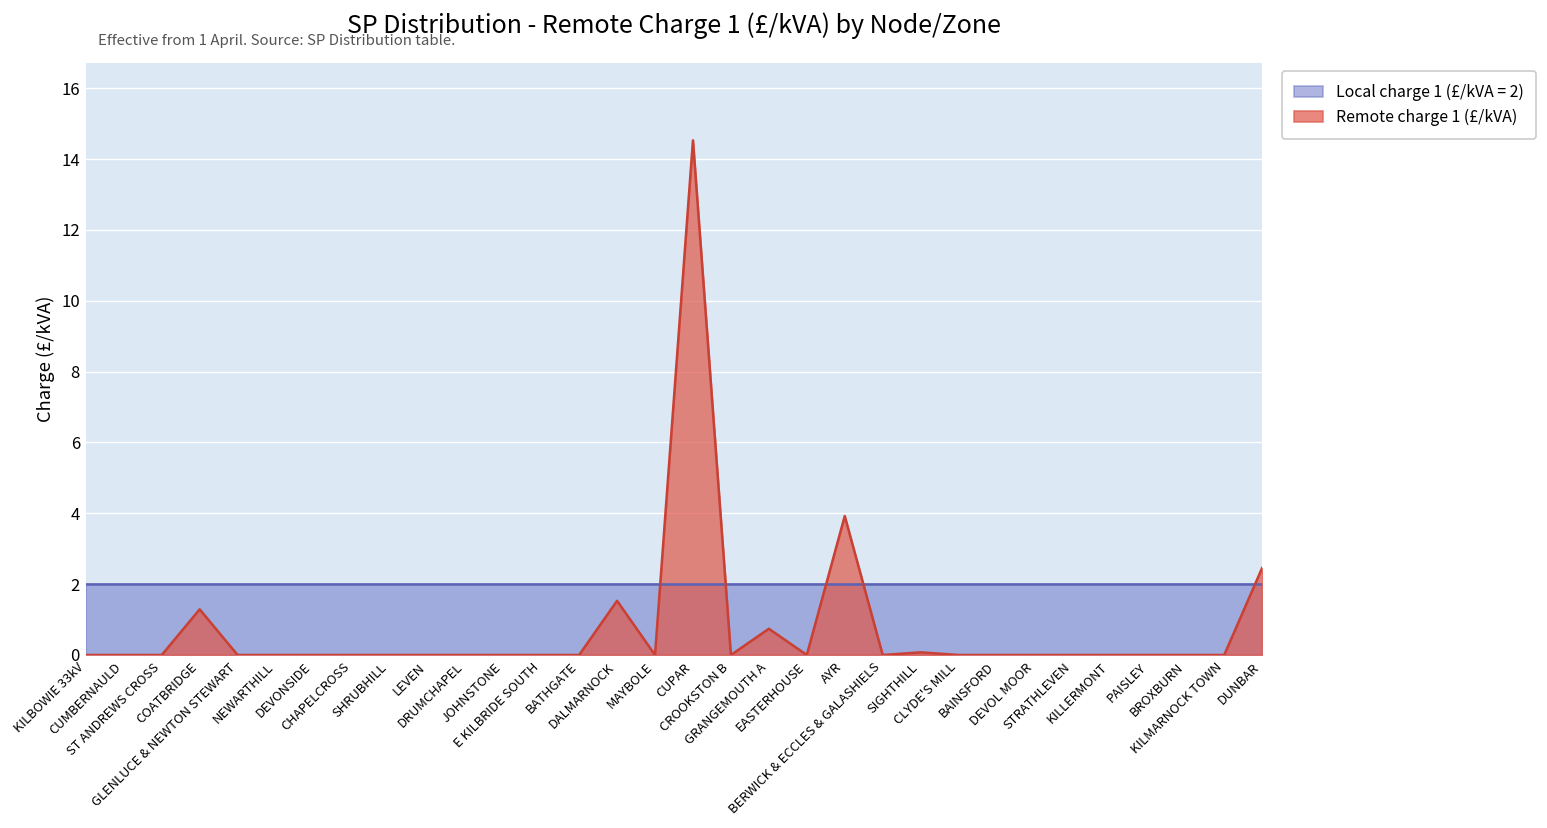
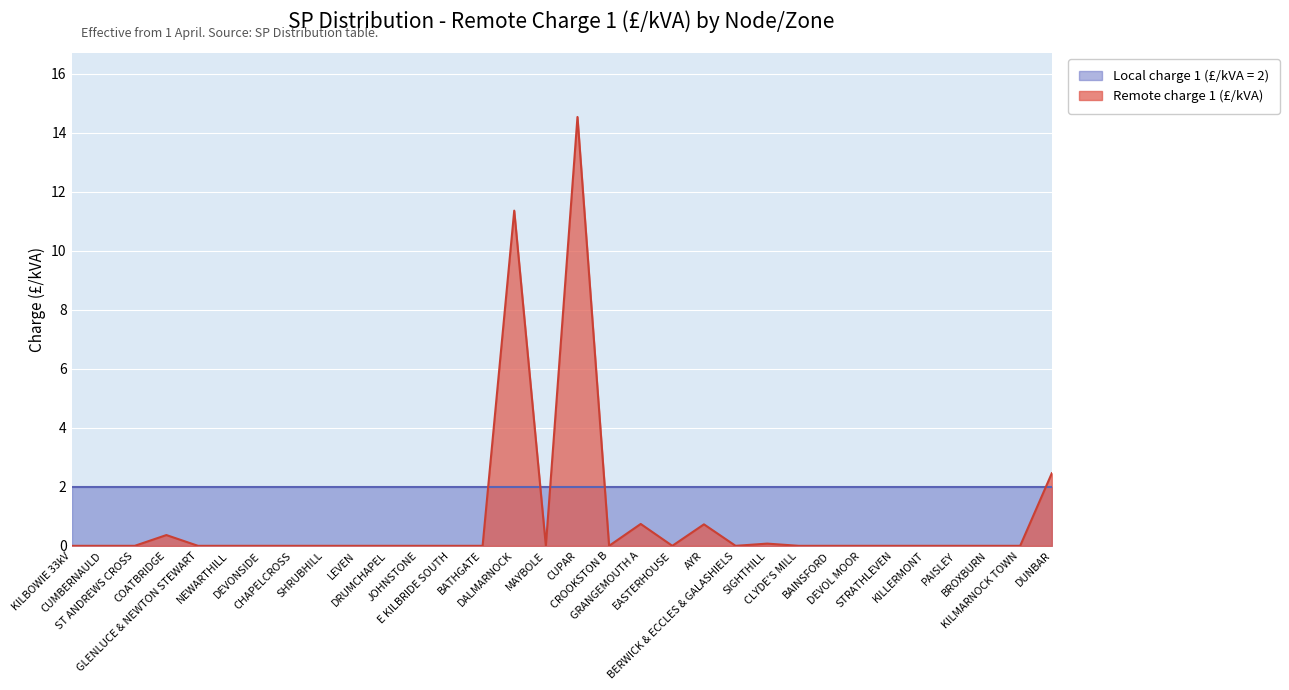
  {
    "Local charge 1 (£/kVA = 2)": {
      "KILBOWIE 33kV": 2.0,
      "CUMBERNAULD": 2.0,
      "ST ANDREWS CROSS": 2.0,
      "COATBRIDGE": 2.0,
      "GLENLUCE & NEWTON STEWART": 2.0,
      "NEWARTHILL": 2.0,
      "DEVONSIDE": 2.0,
      "CHAPELCROSS": 2.0,
      "SHRUBHILL": 2.0,
      "LEVEN": 2.0,
      "DRUMCHAPEL": 2.0,
      "JOHNSTONE": 2.0,
      "E KILBRIDE SOUTH": 2.0,
      "BATHGATE": 2.0,
      "DALMARNOCK": 2.0,
      "MAYBOLE": 2.0,
      "CUPAR": 2.0,
      "CROOKSTON B": 2.0,
      "GRANGEMOUTH A": 2.0,
      "EASTERHOUSE": 2.0,
      "AYR": 2.0,
      "BERWICK & ECCLES & GALASHIELS": 2.0,
      "SIGHTHILL": 2.0,
      "CLYDE'S MILL": 2.0,
      "BAINSFORD": 2.0,
      "DEVOL MOOR": 2.0,
      "STRATHLEVEN": 2.0,
      "KILLERMONT": 2.0,
      "PAISLEY": 2.0,
      "BROXBURN": 2.0,
      "KILMARNOCK TOWN": 2.0,
      "DUNBAR": 2.0
    },
    "Remote charge 1 (£/kVA)": {
      "KILBOWIE 33kV": 0.0,
      "CUMBERNAULD": 0.0,
      "ST ANDREWS CROSS": 0.0,
-     "COATBRIDGE": 1.3,
+     "COATBRIDGE": 0.4,
      "GLENLUCE & NEWTON STEWART": 0.0,
      "NEWARTHILL": 0.0,
      "DEVONSIDE": 0.0,
      "CHAPELCROSS": 0.0,
      "SHRUBHILL": 0.0,
      "LEVEN": 0.0,
      "DRUMCHAPEL": 0.0,
      "JOHNSTONE": 0.0,
      "E KILBRIDE SOUTH": 0.0,
      "BATHGATE": 0.0,
-     "DALMARNOCK": 1.5,
+     "DALMARNOCK": 11.4,
      "MAYBOLE": 0.0,
      "CUPAR": 14.5,
      "CROOKSTON B": 0.0,
      "GRANGEMOUTH A": 0.7,
      "EASTERHOUSE": 0.0,
-     "AYR": 3.9,
+     "AYR": 0.7,
      "BERWICK & ECCLES & GALASHIELS": 0.0,
      "SIGHTHILL": 0.1,
      "CLYDE'S MILL": 0.0,
      "BAINSFORD": 0.0,
      "DEVOL MOOR": 0.0,
      "STRATHLEVEN": 0.0,
      "KILLERMONT": 0.0,
      "PAISLEY": 0.0,
      "BROXBURN": 0.0,
      "KILMARNOCK TOWN": 0.0,
      "DUNBAR": 2.5
    }
  }
